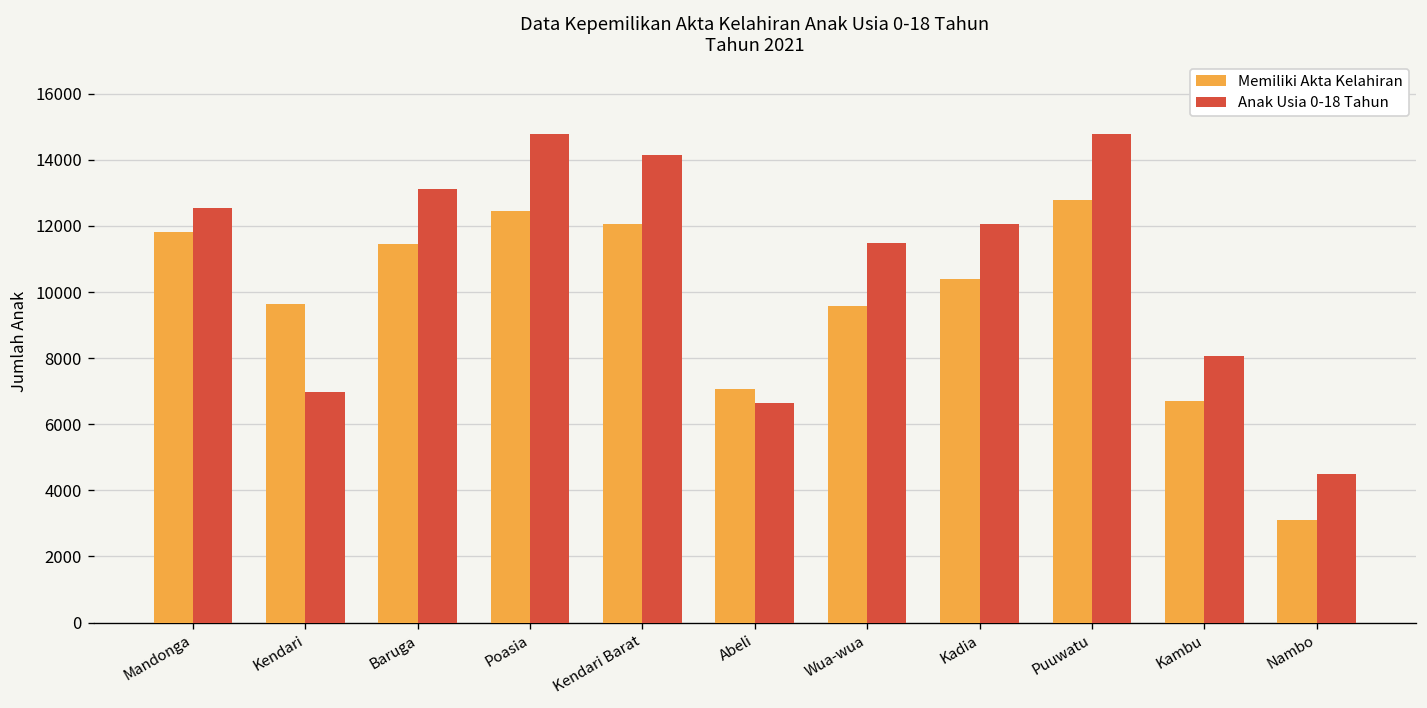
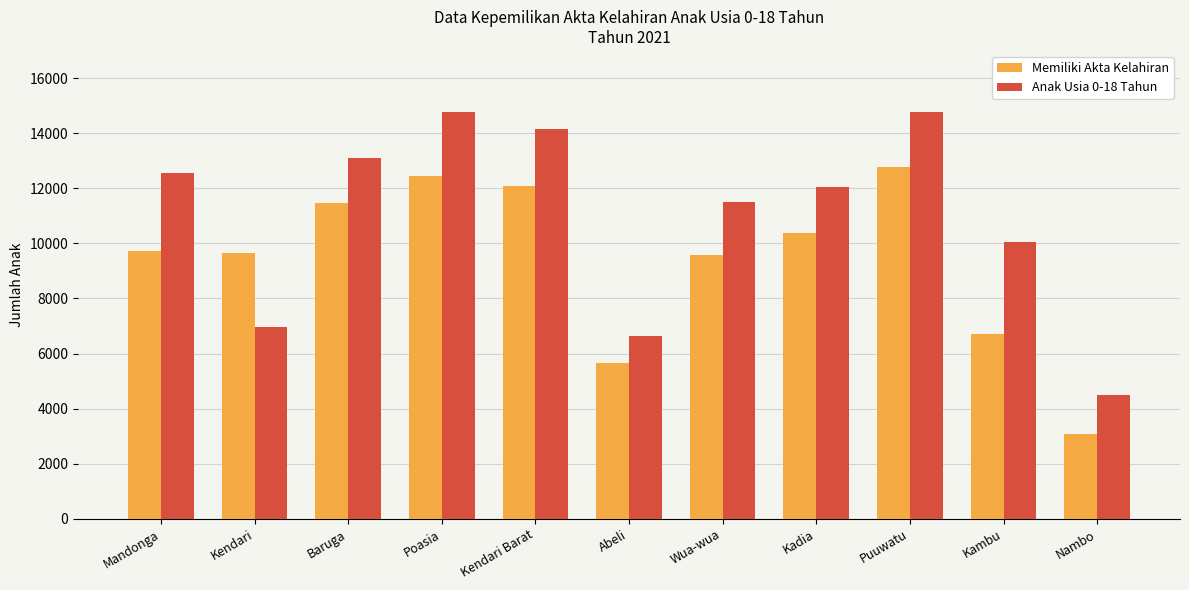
  {
    "Memiliki Akta Kelahiran": {
-     "Mandonga": 11800,
+     "Mandonga": 9700,
      "Kendari": 9600,
      "Baruga": 11500,
      "Poasia": 12500,
      "Kendari Barat": 12100,
-     "Abeli": 7100,
+     "Abeli": 5700,
      "Wua-wua": 9600,
      "Kadia": 10400,
      "Puuwatu": 12800,
      "Kambu": 6700,
      "Nambo": 3100
    },
    "Anak Usia 0-18 Tahun": {
      "Mandonga": 12500,
      "Kendari": 7000,
      "Baruga": 13100,
      "Poasia": 14800,
      "Kendari Barat": 14200,
      "Abeli": 6600,
      "Wua-wua": 11500,
      "Kadia": 12100,
      "Puuwatu": 14800,
-     "Kambu": 8100,
+     "Kambu": 10000,
      "Nambo": 4500
    }
  }
